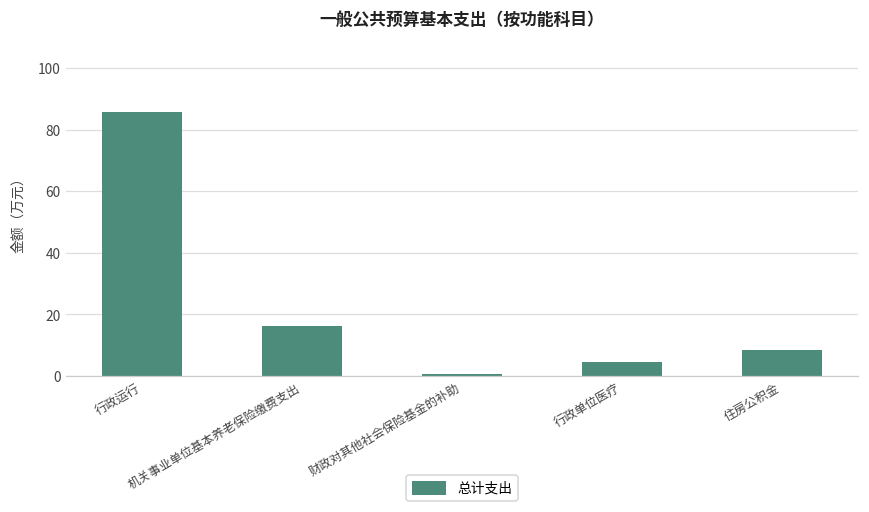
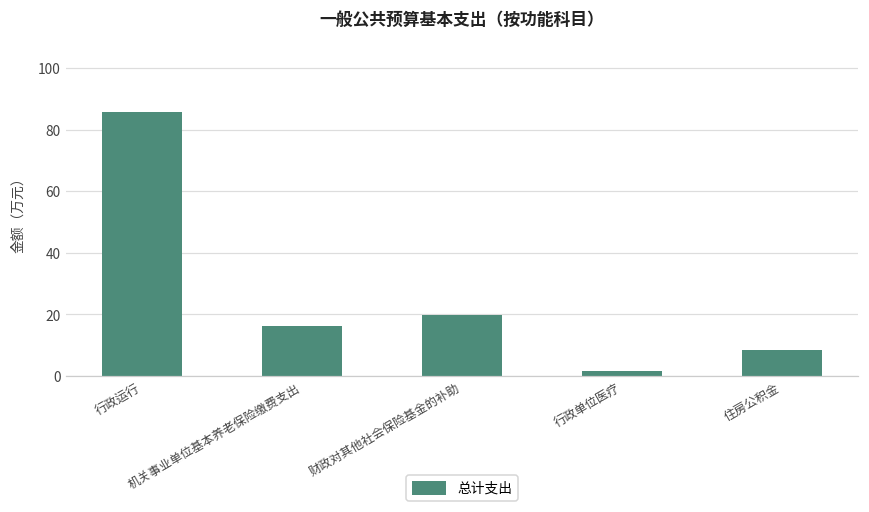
  {
    "行政运行": 86,
    "机关事业单位基本养老保险缴费支出": 16,
-   "财政对其他社会保险基金的补助": 1,
-   "行政单位医疗": 5,
+   "财政对其他社会保险基金的补助": 20,
+   "行政单位医疗": 2,
    "住房公积金": 8
  }
